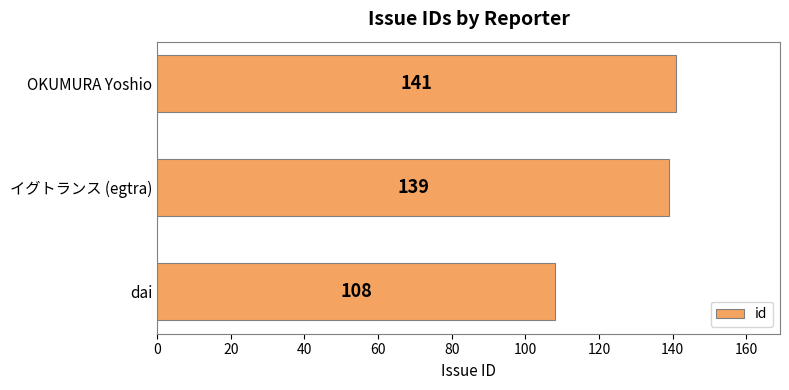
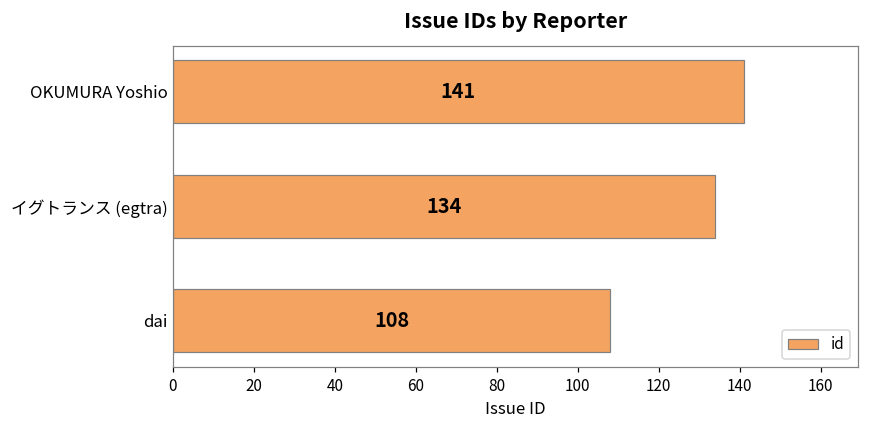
  {
    "OKUMURA Yoshio": 141,
-   "イグトランス (egtra)": 139,
+   "イグトランス (egtra)": 134,
    "dai": 108
  }
